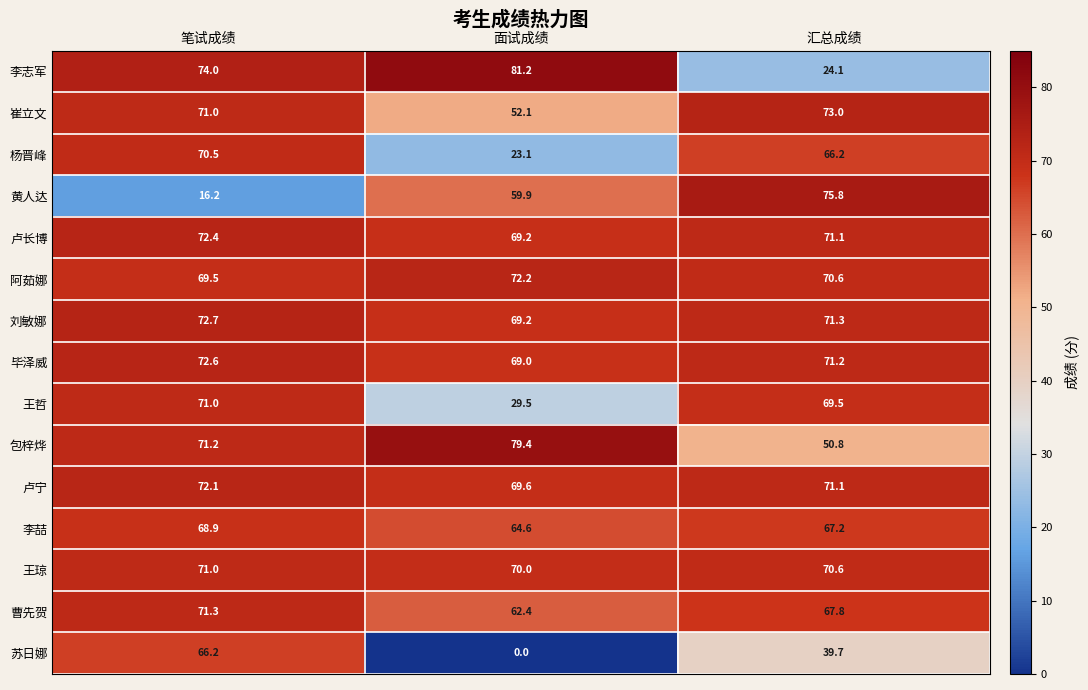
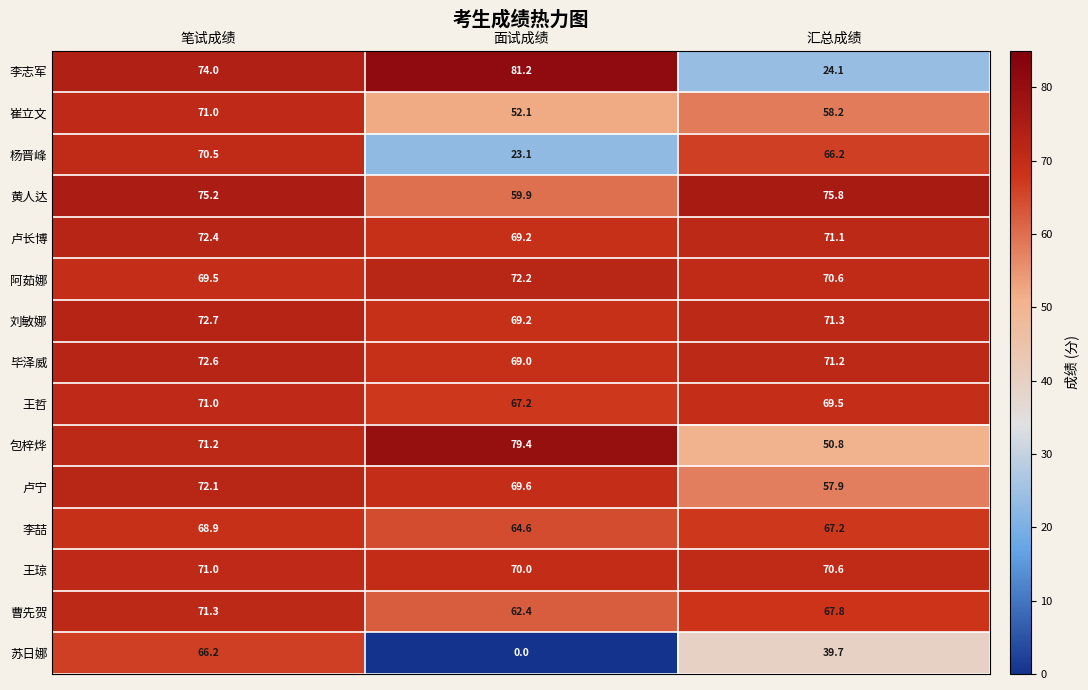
  {
    "李志军": {
      "笔试成绩": 74.0,
      "面试成绩": 81.2,
      "汇总成绩": 24.1
    },
    "崔立文": {
      "笔试成绩": 71.0,
      "面试成绩": 52.1,
-     "汇总成绩": 73.0
+     "汇总成绩": 58.2
    },
    "杨晋峰": {
      "笔试成绩": 70.5,
      "面试成绩": 23.1,
      "汇总成绩": 66.2
    },
    "黄人达": {
-     "笔试成绩": 16.2,
+     "笔试成绩": 75.2,
      "面试成绩": 59.9,
      "汇总成绩": 75.8
    },
    "卢长博": {
      "笔试成绩": 72.4,
      "面试成绩": 69.2,
      "汇总成绩": 71.1
    },
    "阿茹娜": {
      "笔试成绩": 69.5,
      "面试成绩": 72.2,
      "汇总成绩": 70.6
    },
    "刘敏娜": {
      "笔试成绩": 72.7,
      "面试成绩": 69.2,
      "汇总成绩": 71.3
    },
    "毕泽威": {
      "笔试成绩": 72.6,
      "面试成绩": 69.0,
      "汇总成绩": 71.2
    },
    "王哲": {
      "笔试成绩": 71.0,
-     "面试成绩": 29.5,
+     "面试成绩": 67.2,
      "汇总成绩": 69.5
    },
    "包梓烨": {
      "笔试成绩": 71.2,
      "面试成绩": 79.4,
      "汇总成绩": 50.8
    },
    "卢宁": {
      "笔试成绩": 72.1,
      "面试成绩": 69.6,
-     "汇总成绩": 71.1
+     "汇总成绩": 57.9
    },
    "李喆": {
      "笔试成绩": 68.9,
      "面试成绩": 64.6,
      "汇总成绩": 67.2
    },
    "王琼": {
      "笔试成绩": 71.0,
      "面试成绩": 70.0,
      "汇总成绩": 70.6
    },
    "曹先贺": {
      "笔试成绩": 71.3,
      "面试成绩": 62.4,
      "汇总成绩": 67.8
    },
    "苏日娜": {
      "笔试成绩": 66.2,
      "面试成绩": 0.0,
      "汇总成绩": 39.7
    }
  }
